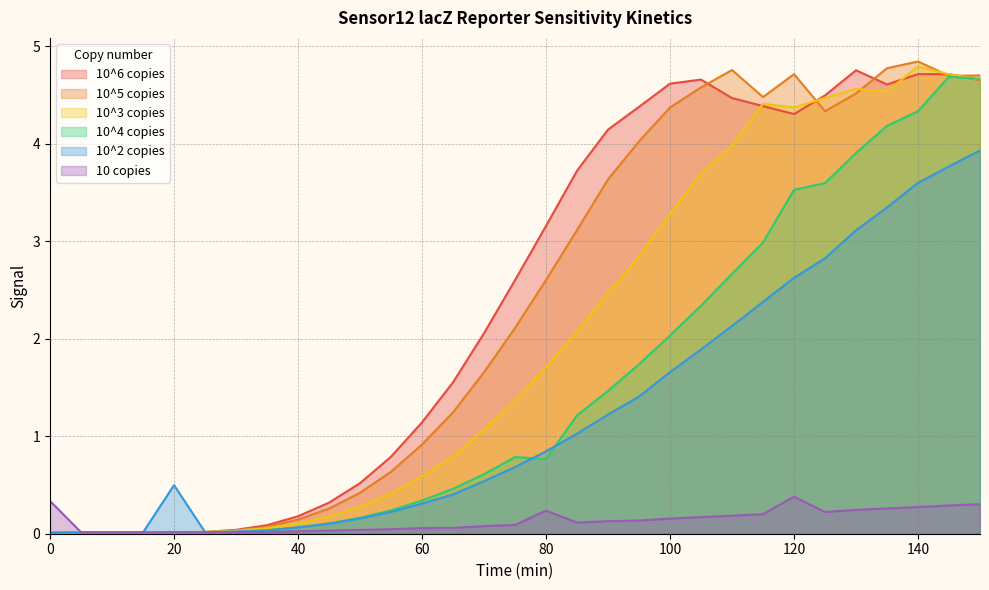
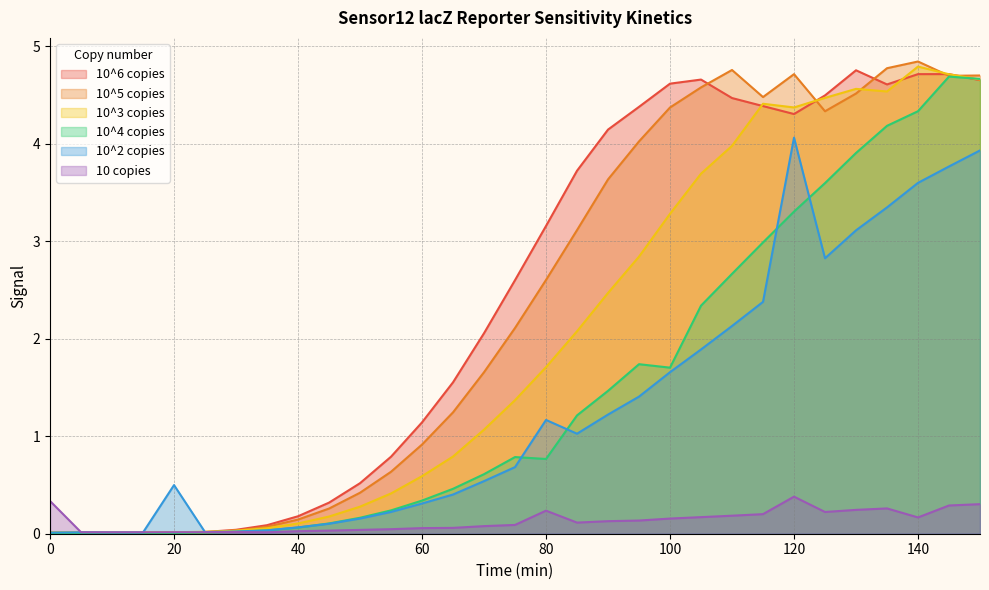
  {
    "10^4 copies": {
      "60": 0.3,
      "80": 0.8,
-     "100": 2.0,
-     "120": 3.5,
+     "100": 1.7,
+     "120": 3.3,
      "140": 4.3
    },
    "10^2 copies": {
      "20": 0.5,
      "60": 0.3,
-     "80": 0.8,
+     "80": 1.2,
      "100": 1.7,
-     "120": 2.6,
+     "120": 4.1,
      "140": 3.6
    },
    "10 copies": {
      "0": 0.3,
      "40": 0.0,
      "60": 0.1,
      "80": 0.2,
      "100": 0.2,
      "120": 0.4,
-     "140": 0.3
+     "140": 0.2
    }
  }
